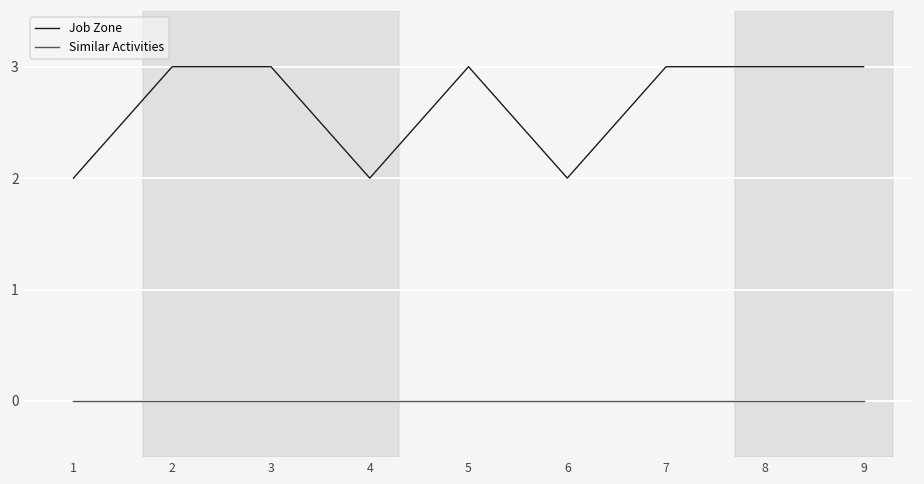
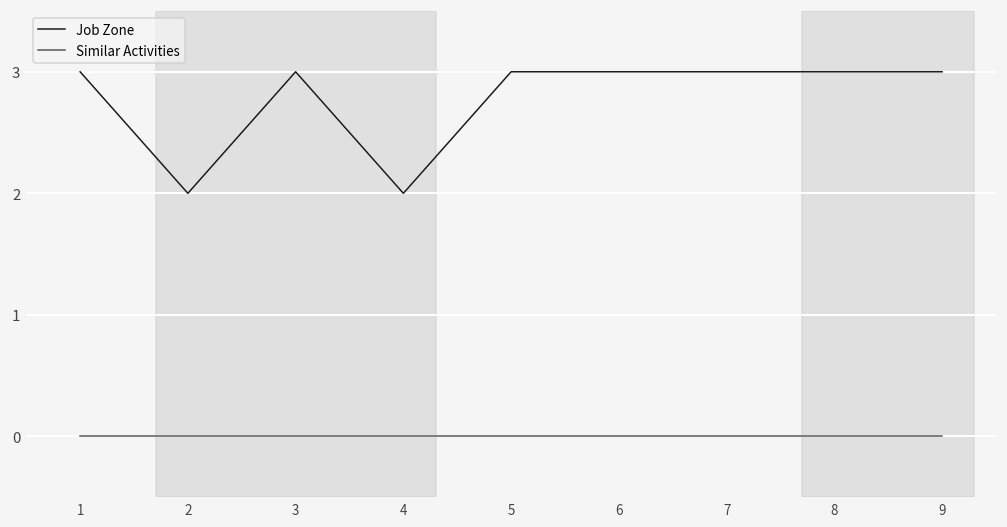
  {
    "Job Zone": {
-     "1": 2,
-     "2": 3,
+     "1": 3,
+     "2": 2,
      "3": 3,
      "4": 2,
      "5": 3,
-     "6": 2,
+     "6": 3,
      "7": 3,
      "8": 3,
      "9": 3
    },
    "Similar Activities": {
      "1": 0,
      "2": 0,
      "3": 0,
      "4": 0,
      "5": 0,
      "6": 0,
      "7": 0,
      "8": 0,
      "9": 0
    }
  }
